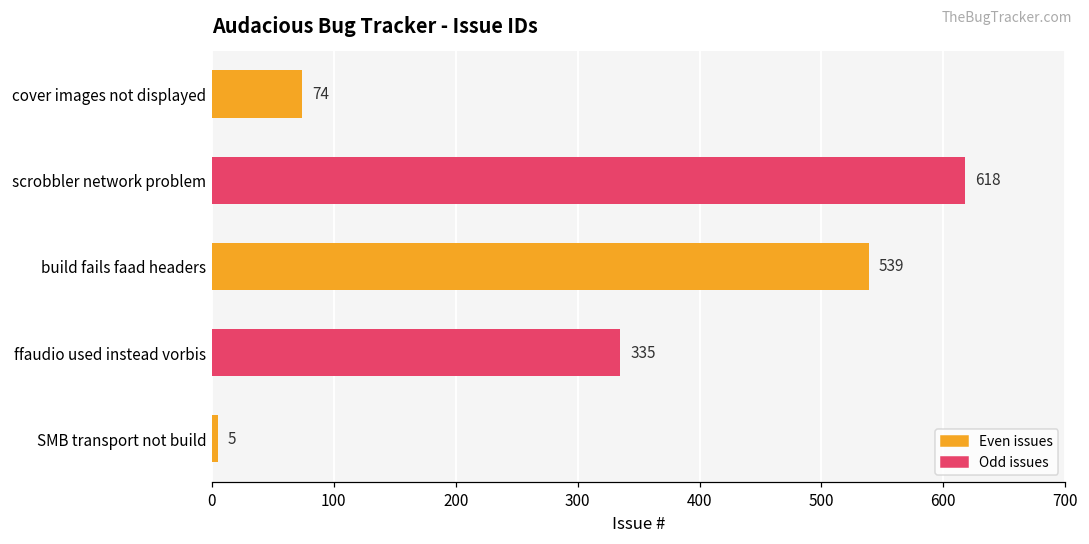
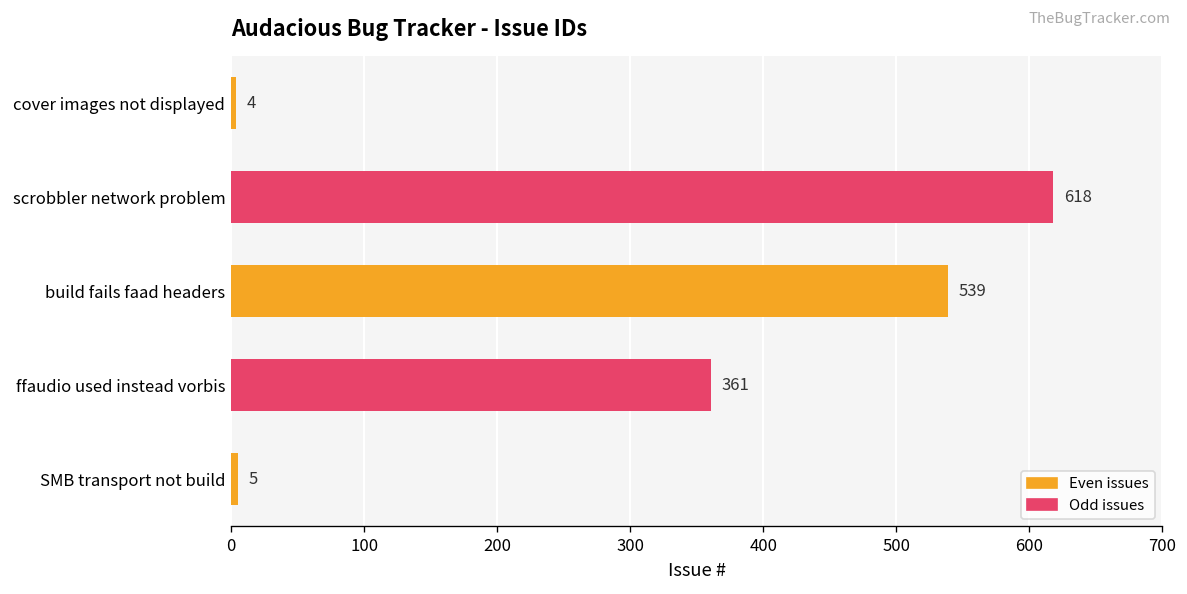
  {
-   "cover images not displayed": 74,
+   "cover images not displayed": 4,
    "scrobbler network problem": 618,
    "build fails faad headers": 539,
-   "ffaudio used instead vorbis": 335,
+   "ffaudio used instead vorbis": 361,
    "SMB transport not build": 5
  }
